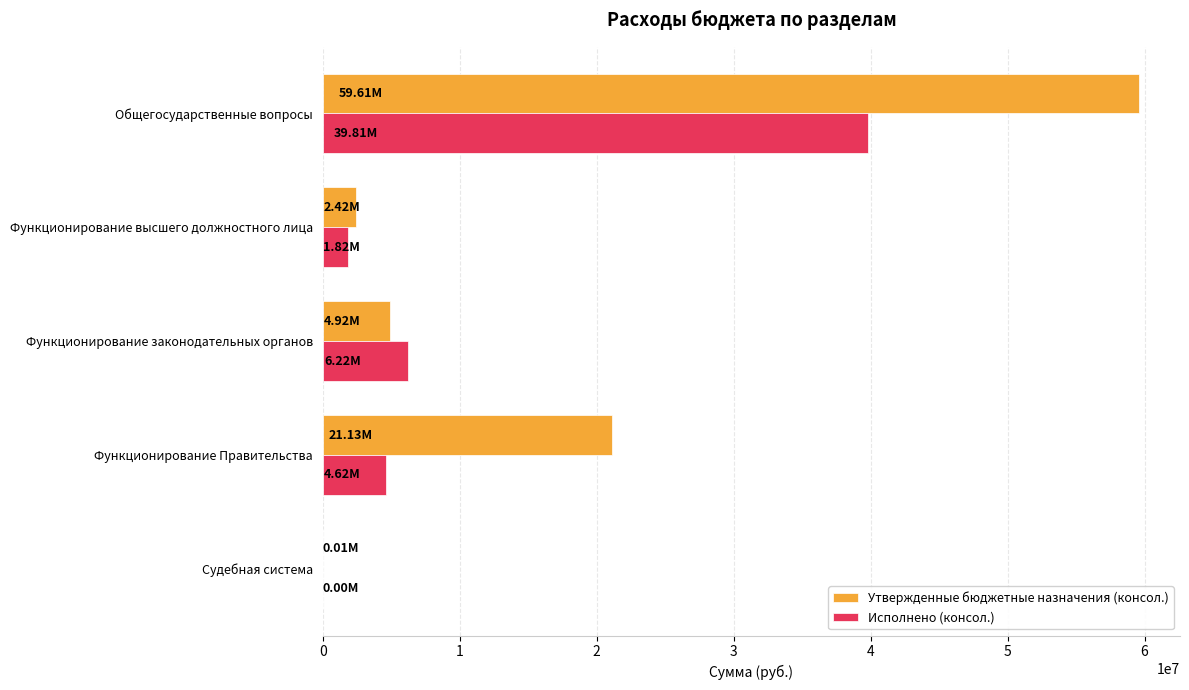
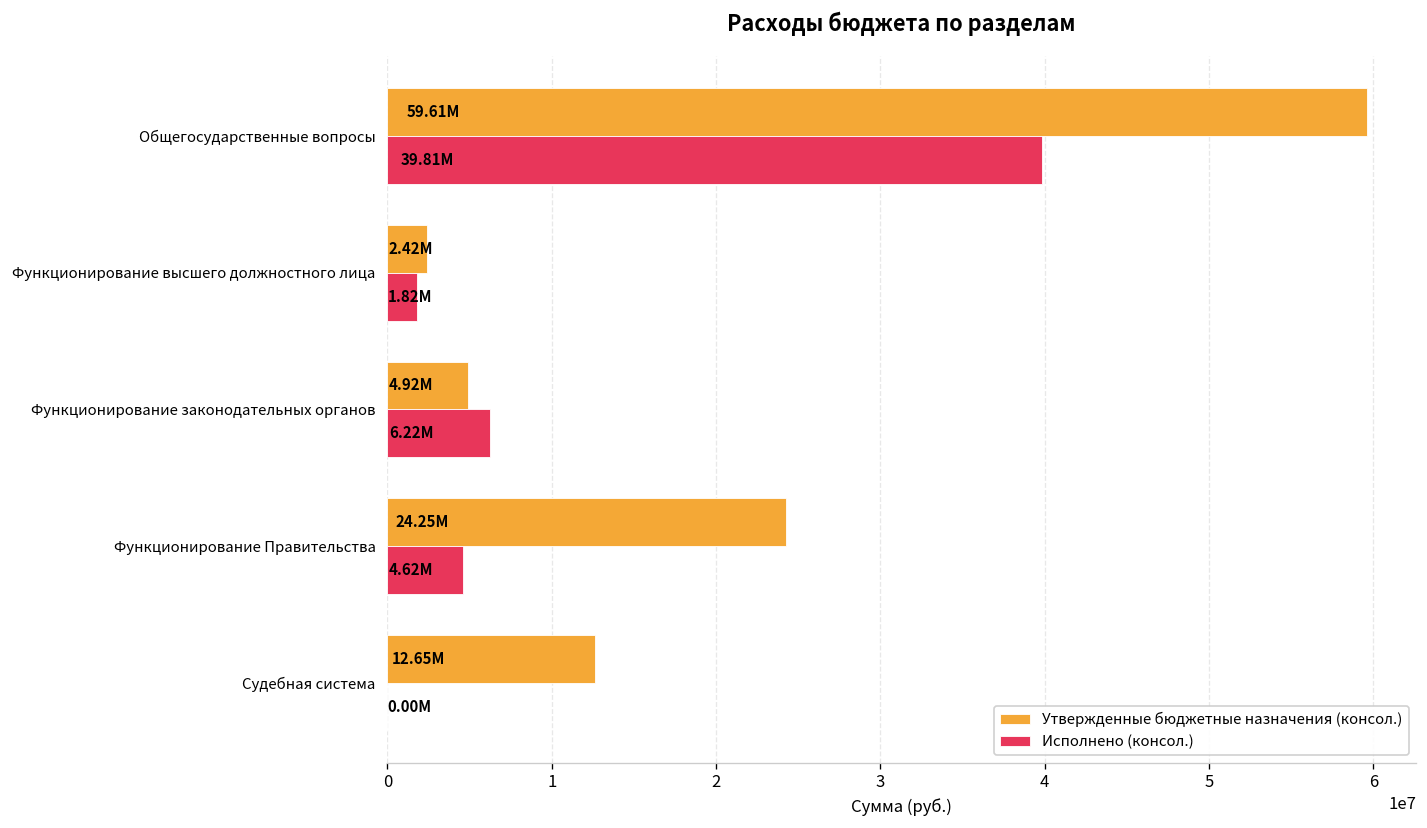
  {
    "Утвержденные бюджетные назначения (консол.)": {
      "Общегосударственные вопросы": "59.61M",
      "Функционирование высшего должностного лица": "2.42M",
      "Функционирование законодательных органов": "4.92M",
-     "Функционирование Правительства": "21.13M",
-     "Судебная система": "0.01M"
+     "Функционирование Правительства": "24.25M",
+     "Судебная система": "12.65M"
    },
    "Исполнено (консол.)": {
      "Общегосударственные вопросы": "39.81M",
      "Функционирование высшего должностного лица": "1.82M",
      "Функционирование законодательных органов": "6.22M",
      "Функционирование Правительства": "4.62M"
    }
  }
